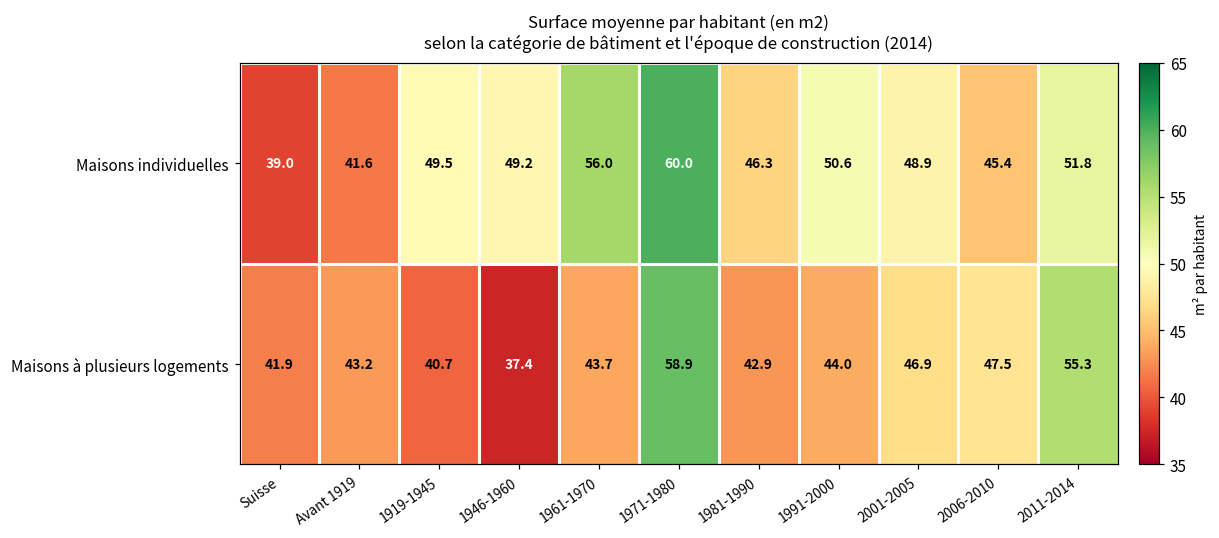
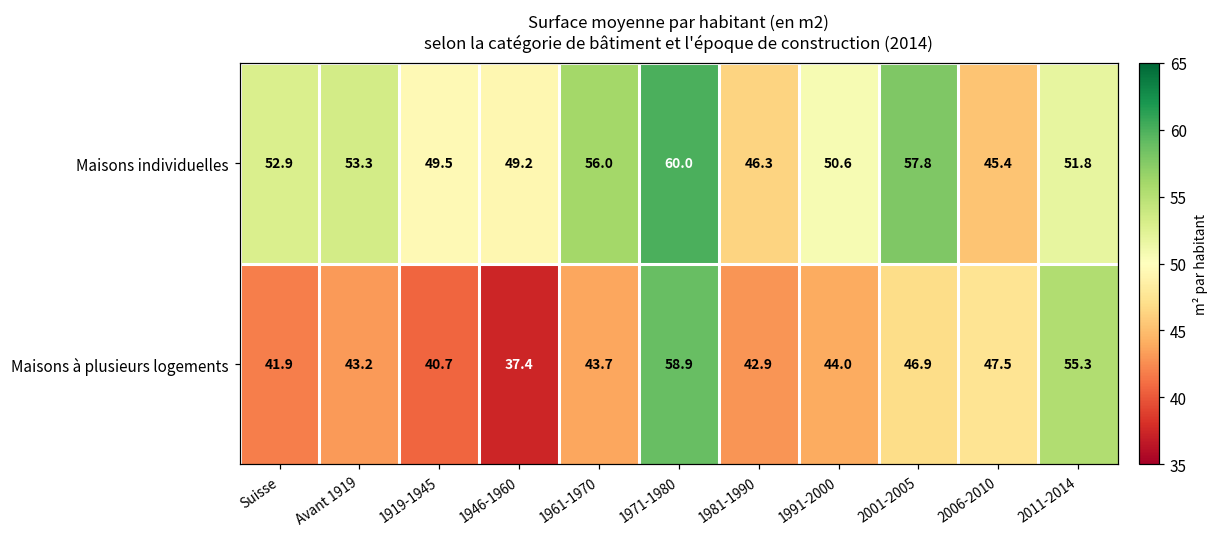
  {
    "Maisons individuelles": {
-     "Suisse": 39.0,
-     "Avant 1919": 41.6,
+     "Suisse": 52.9,
+     "Avant 1919": 53.3,
      "1919-1945": 49.5,
      "1946-1960": 49.2,
      "1961-1970": 56.0,
      "1971-1980": 60.0,
      "1981-1990": 46.3,
      "1991-2000": 50.6,
-     "2001-2005": 48.9,
+     "2001-2005": 57.8,
      "2006-2010": 45.4,
      "2011-2014": 51.8
    },
    "Maisons à plusieurs logements": {
      "Suisse": 41.9,
      "Avant 1919": 43.2,
      "1919-1945": 40.7,
      "1946-1960": 37.4,
      "1961-1970": 43.7,
      "1971-1980": 58.9,
      "1981-1990": 42.9,
      "1991-2000": 44.0,
      "2001-2005": 46.9,
      "2006-2010": 47.5,
      "2011-2014": 55.3
    }
  }
